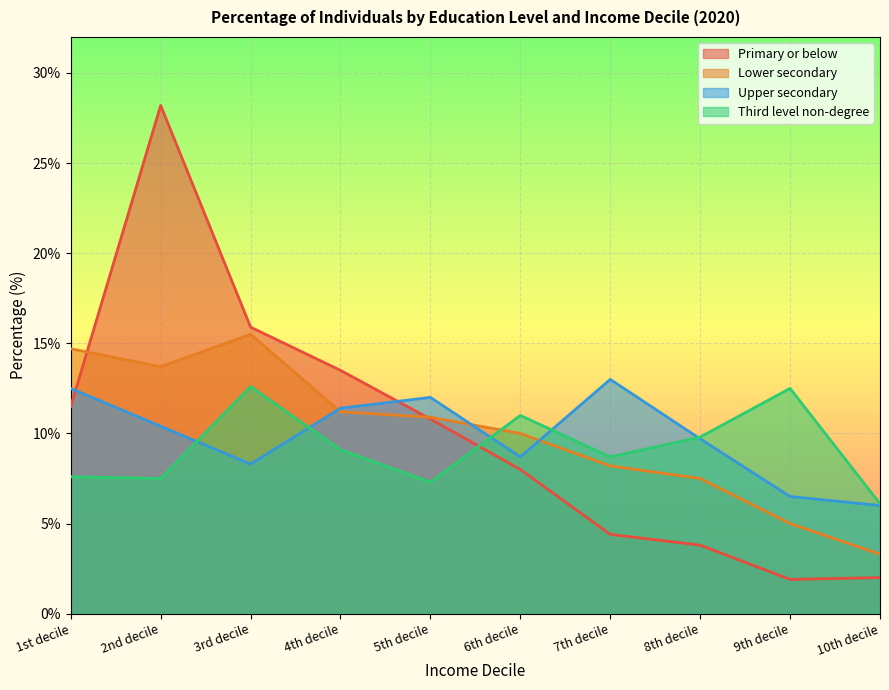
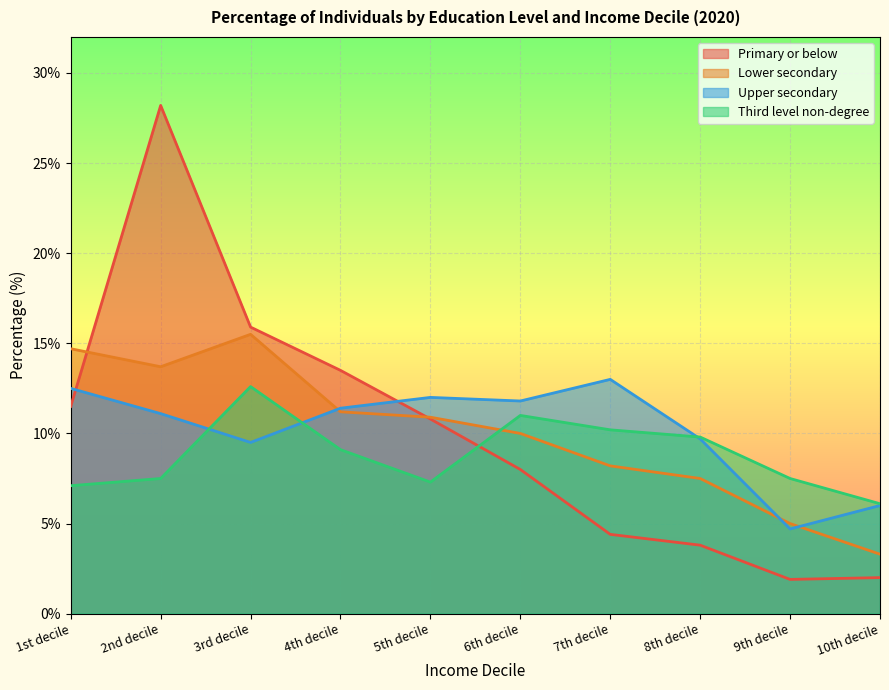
  {
    "Upper secondary": {
      "1st decile": "12.5%",
-     "2nd decile": "10.4%",
-     "3rd decile": "8.3%",
+     "2nd decile": "11.1%",
+     "3rd decile": "9.5%",
      "4th decile": "11.4%",
      "5th decile": "12.0%",
-     "6th decile": "8.7%",
+     "6th decile": "11.8%",
      "7th decile": "13.0%",
-     "9th decile": "6.5%"
+     "9th decile": "4.7%"
    },
    "Third level non-degree": {
-     "1st decile": "7.6%",
+     "1st decile": "7.1%",
      "2nd decile": "7.5%",
      "3rd decile": "12.6%",
      "4th decile": "9.1%",
      "5th decile": "7.3%",
      "6th decile": "11.0%",
-     "7th decile": "8.7%",
-     "9th decile": "12.5%"
+     "7th decile": "10.2%",
+     "9th decile": "7.5%"
    }
  }
